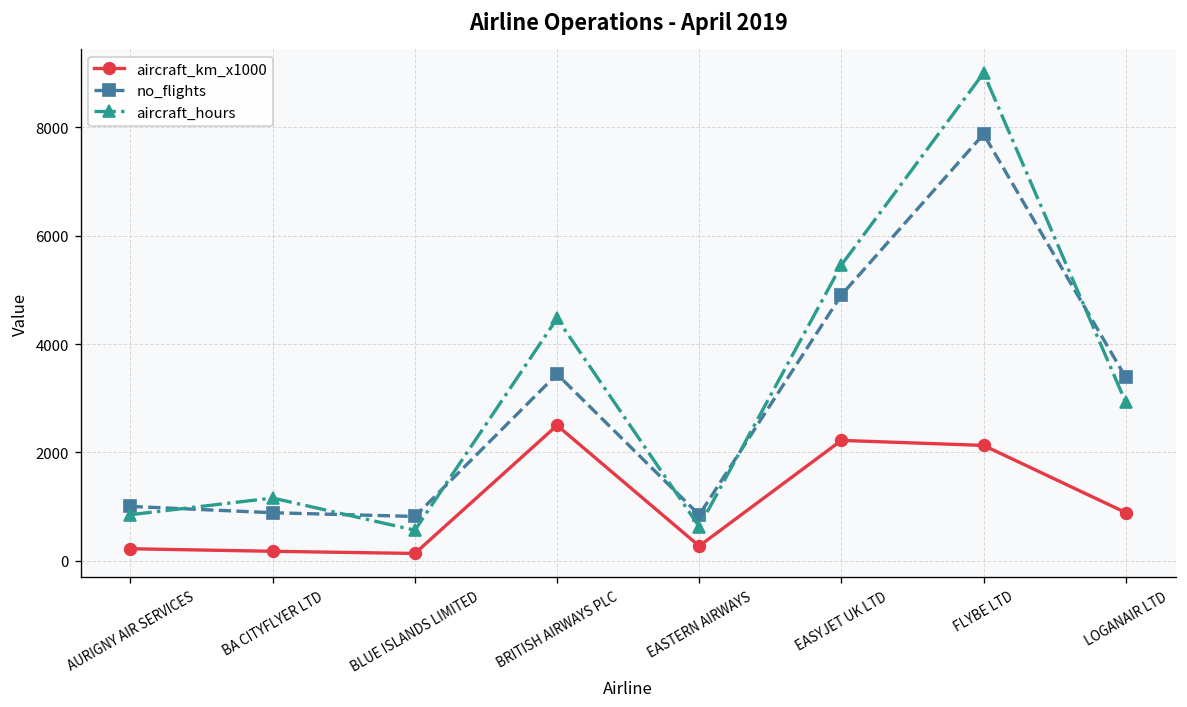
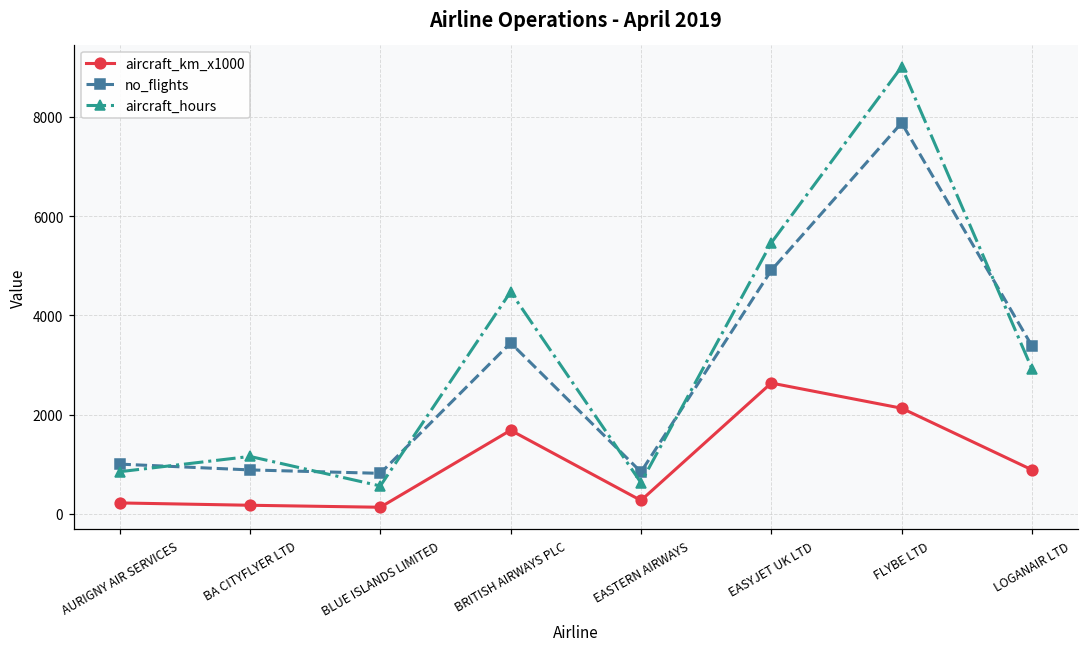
  {
    "aircraft_km_x1000": {
      "AURIGNY AIR SERVICES": 200,
      "BA CITYFLYER LTD": 200,
      "BLUE ISLANDS LIMITED": 100,
-     "BRITISH AIRWAYS PLC": 2500,
+     "BRITISH AIRWAYS PLC": 1700,
      "EASTERN AIRWAYS": 300,
-     "EASYJET UK LTD": 2200,
+     "EASYJET UK LTD": 2600,
      "FLYBE LTD": 2100,
      "LOGANAIR LTD": 900
    }
  }
